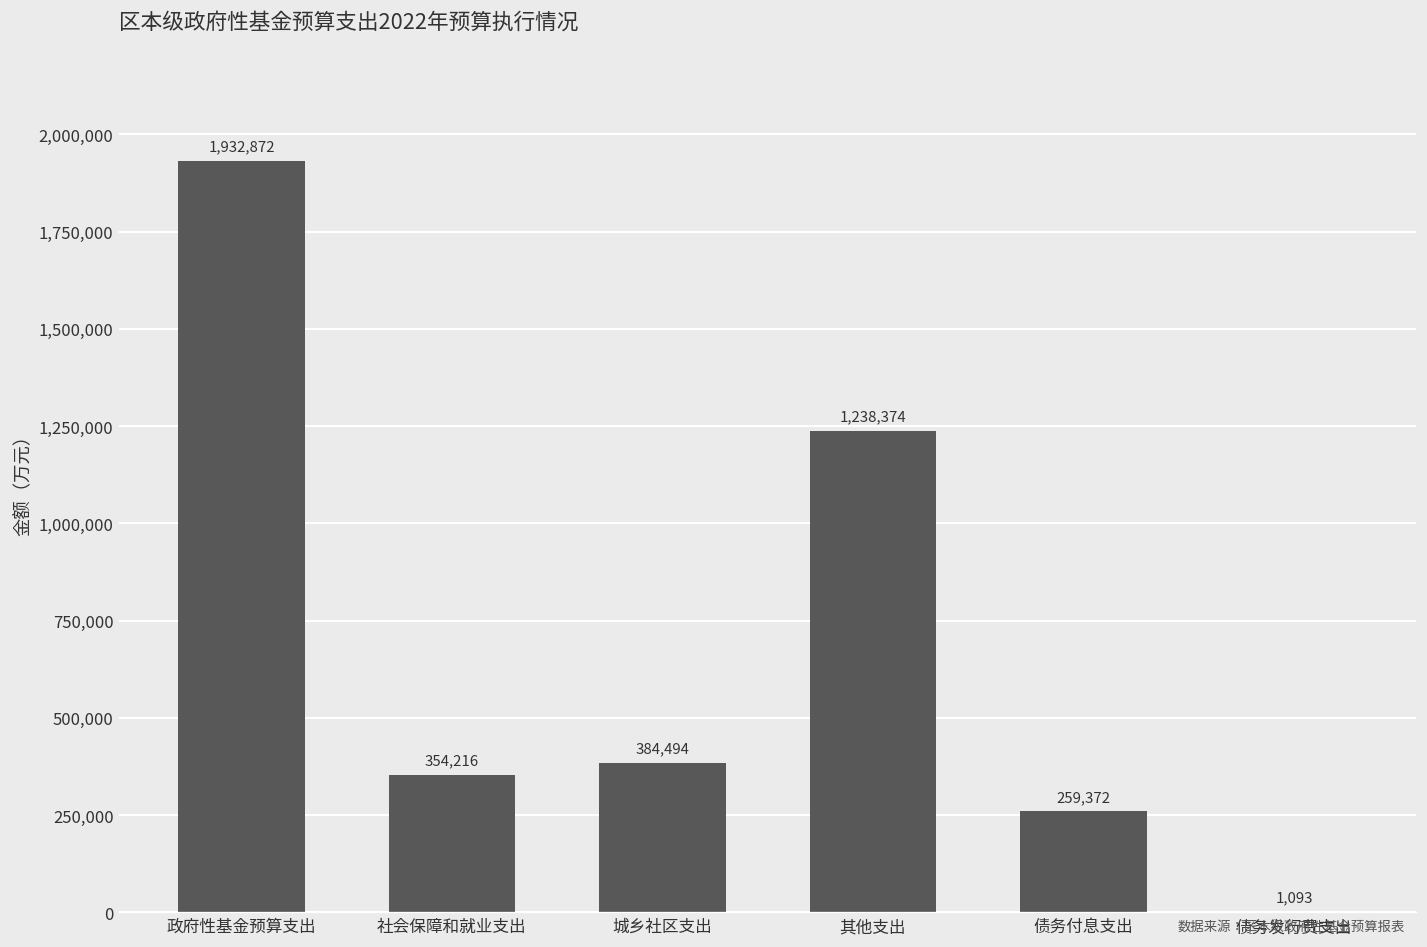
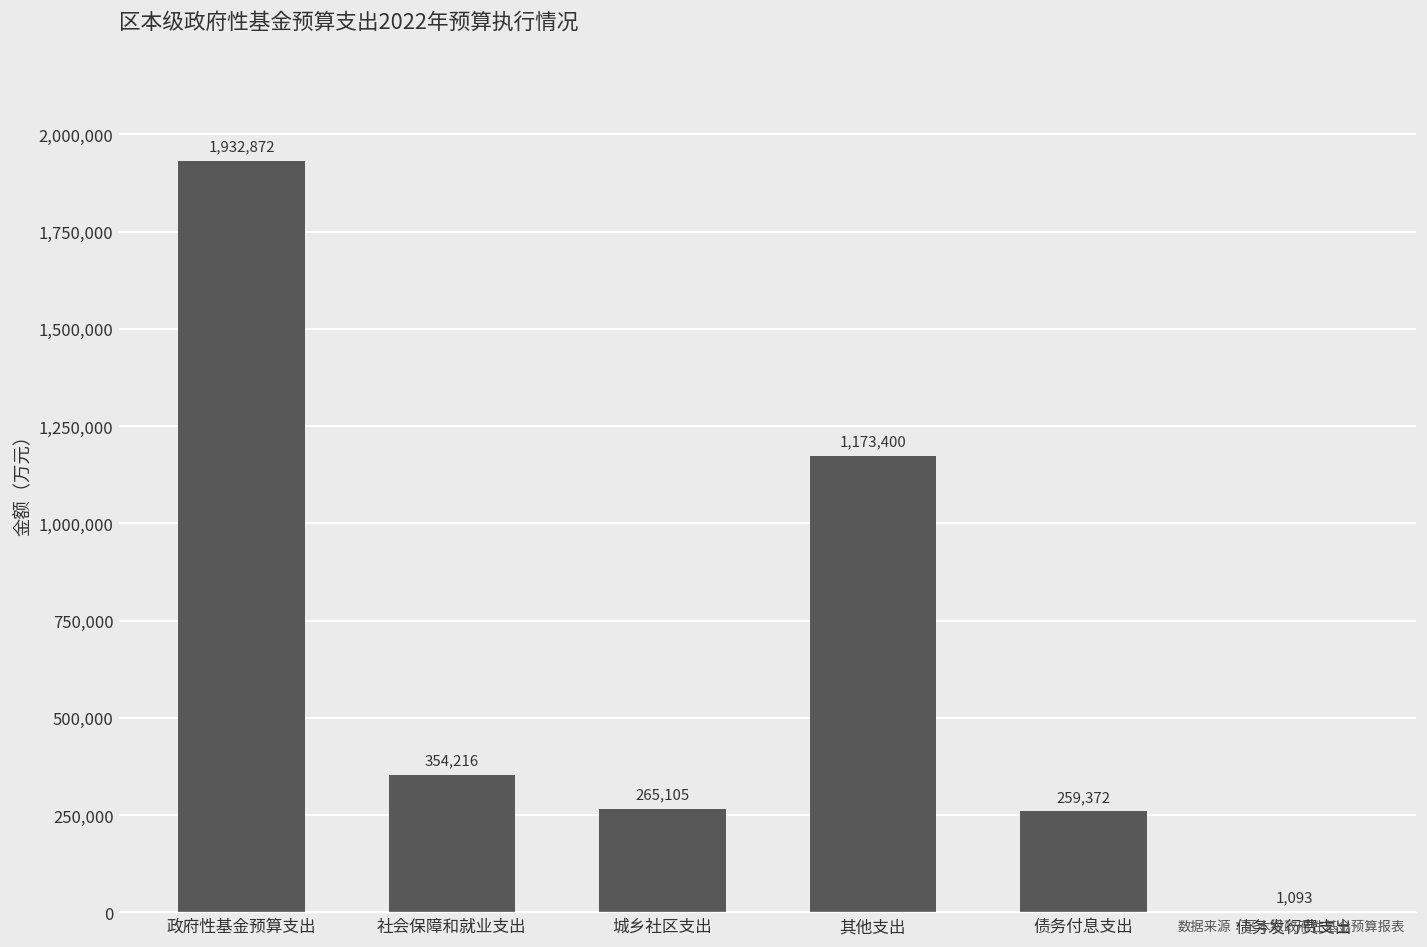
  {
    "政府性基金预算支出": "1,932,872",
    "社会保障和就业支出": "354,216",
-   "城乡社区支出": "384,494",
-   "其他支出": "1,238,374",
+   "城乡社区支出": "265,105",
+   "其他支出": "1,173,400",
    "债务付息支出": "259,372",
    "债务发行费支出": "1,093"
  }
